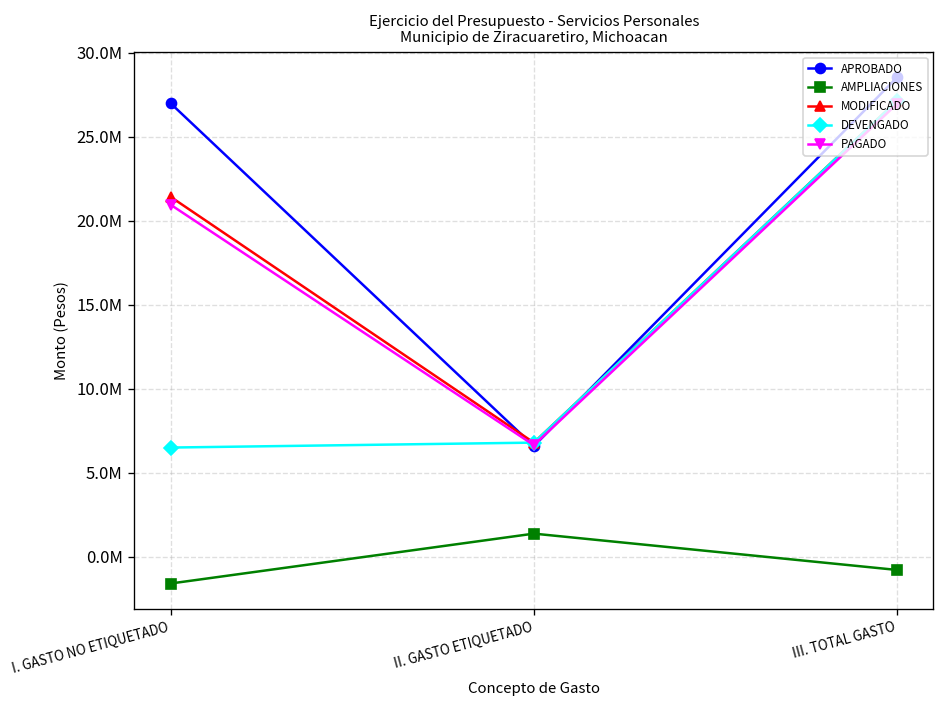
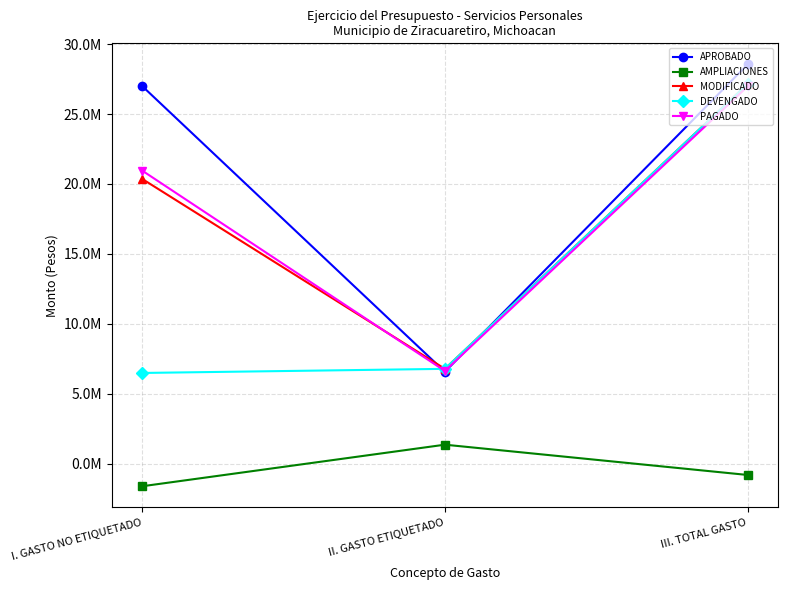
  {
    "APROBADO": {
      "I. GASTO NO ETIQUETADO": 27000000
    },
    "AMPLIACIONES": {
      "I. GASTO NO ETIQUETADO": -1600000,
      "II. GASTO ETIQUETADO": 1400000,
      "III. TOTAL GASTO": -800000
    },
    "MODIFICADO": {
-     "I. GASTO NO ETIQUETADO": 21400000
+     "I. GASTO NO ETIQUETADO": 20400000
    },
    "DEVENGADO": {
      "I. GASTO NO ETIQUETADO": 6500000
    },
    "PAGADO": {
      "I. GASTO NO ETIQUETADO": 21000000
    }
  }
